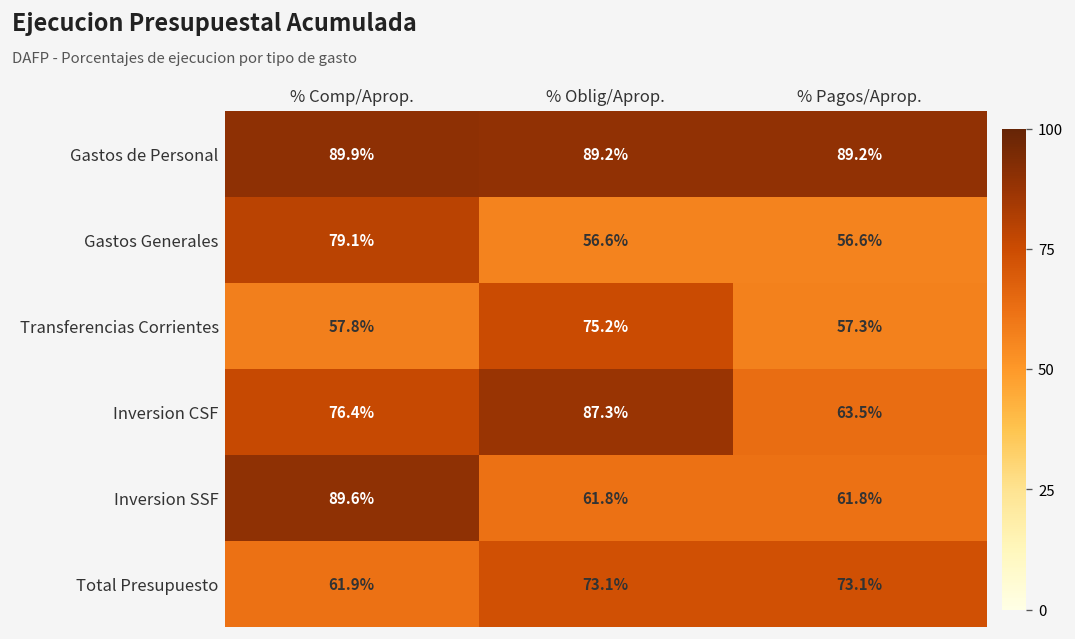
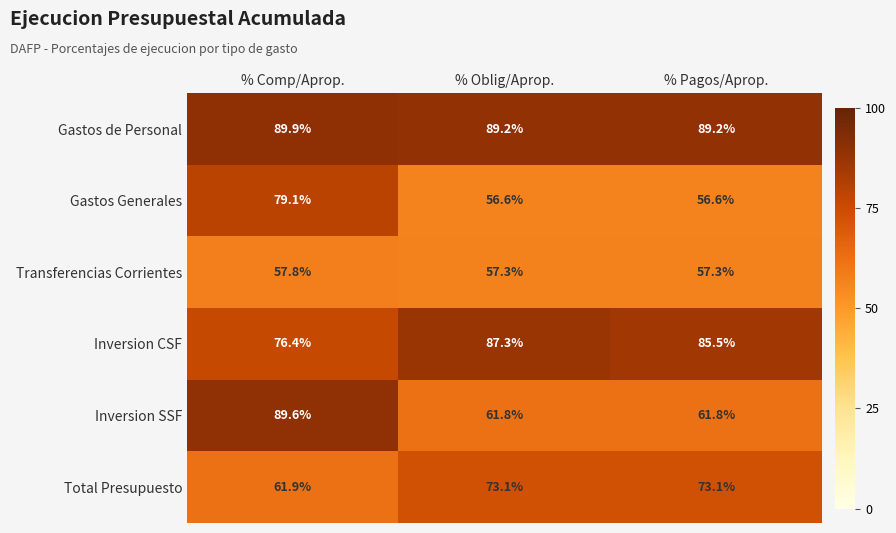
  {
    "Gastos de Personal": {
      "% Comp/Aprop.": "89.9%",
      "% Oblig/Aprop.": "89.2%",
      "% Pagos/Aprop.": "89.2%"
    },
    "Gastos Generales": {
      "% Comp/Aprop.": "79.1%",
      "% Oblig/Aprop.": "56.6%",
      "% Pagos/Aprop.": "56.6%"
    },
    "Transferencias Corrientes": {
      "% Comp/Aprop.": "57.8%",
-     "% Oblig/Aprop.": "75.2%",
+     "% Oblig/Aprop.": "57.3%",
      "% Pagos/Aprop.": "57.3%"
    },
    "Inversion CSF": {
      "% Comp/Aprop.": "76.4%",
      "% Oblig/Aprop.": "87.3%",
-     "% Pagos/Aprop.": "63.5%"
+     "% Pagos/Aprop.": "85.5%"
    },
    "Inversion SSF": {
      "% Comp/Aprop.": "89.6%",
      "% Oblig/Aprop.": "61.8%",
      "% Pagos/Aprop.": "61.8%"
    },
    "Total Presupuesto": {
      "% Comp/Aprop.": "61.9%",
      "% Oblig/Aprop.": "73.1%",
      "% Pagos/Aprop.": "73.1%"
    }
  }
